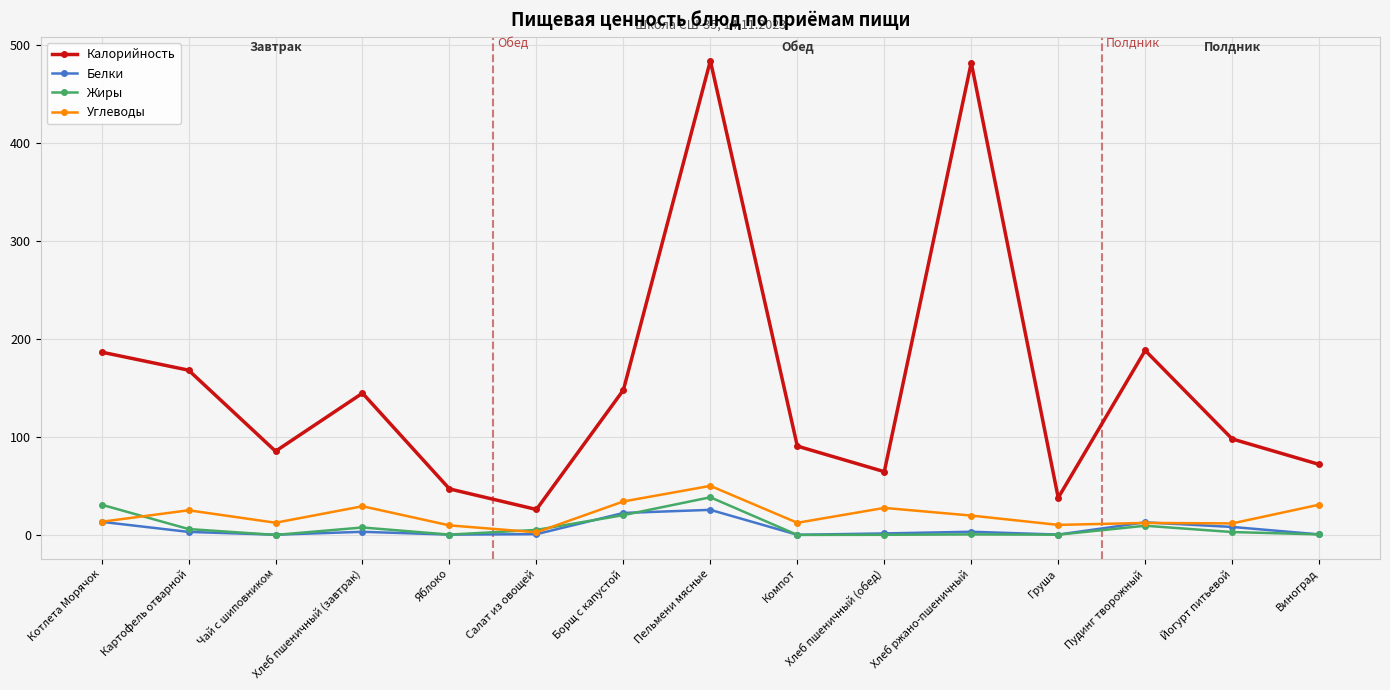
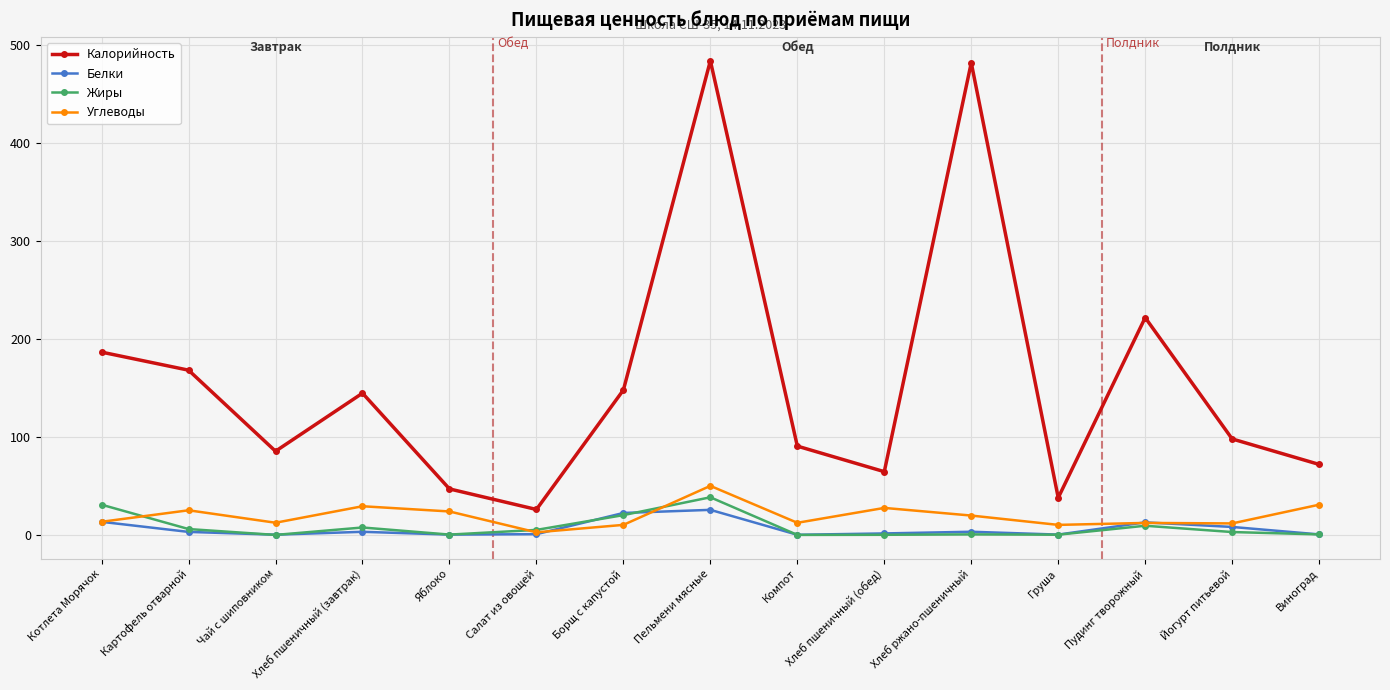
  {
    "Калорийность": {
      "Котлета Морячок": 190,
      "Картофель отварной": 170,
      "Чай с шиповником": 90,
      "Хлеб пшеничный (завтрак)": 140,
      "Яблоко": 50,
      "Салат из овощей": 30,
      "Борщ с капустой": 150,
      "Пельмени мясные": 480,
      "Компот": 90,
      "Хлеб пшеничный (обед)": 60,
      "Хлеб ржано-пшеничный": 480,
      "Груша": 40,
-     "Пудинг творожный": 190,
+     "Пудинг творожный": 220,
      "Йогурт питьевой": 100,
      "Виноград": 70
    },
    "Белки": {
      "Картофель отварной": 0,
      "Хлеб пшеничный (завтрак)": 0,
      "Пельмени мясные": 30,
      "Хлеб ржано-пшеничный": 0,
      "Йогурт питьевой": 10
    },
    "Жиры": {
      "Котлета Морячок": 30,
      "Картофель отварной": 10,
      "Хлеб пшеничный (завтрак)": 10,
      "Пельмени мясные": 40,
      "Хлеб ржано-пшеничный": 0,
      "Пудинг творожный": 10,
      "Йогурт питьевой": 0
    },
    "Углеводы": {
      "Картофель отварной": 30,
      "Чай с шиповником": 10,
      "Хлеб пшеничный (завтрак)": 30,
-     "Яблоко": 10,
-     "Борщ с капустой": 30,
+     "Яблоко": 20,
+     "Борщ с капустой": 10,
      "Пельмени мясные": 50,
      "Компот": 10,
      "Хлеб пшеничный (обед)": 30,
      "Хлеб ржано-пшеничный": 20,
      "Груша": 10,
      "Йогурт питьевой": 10,
      "Виноград": 30
    }
  }
